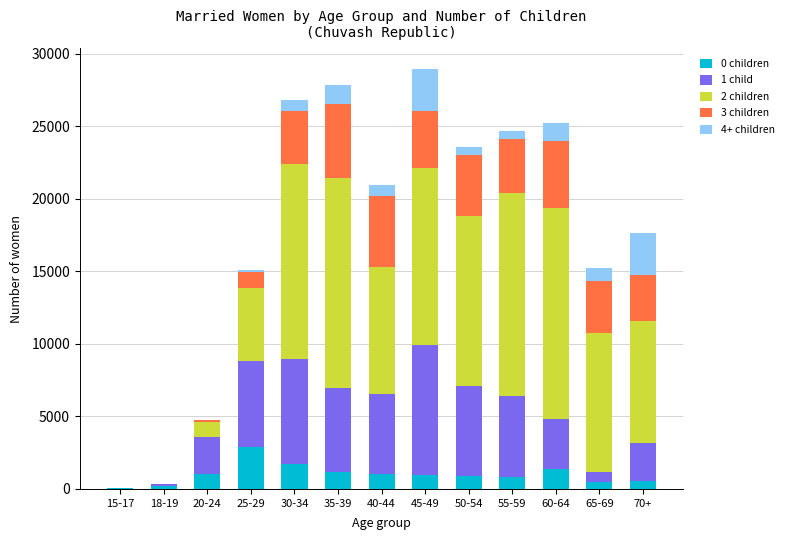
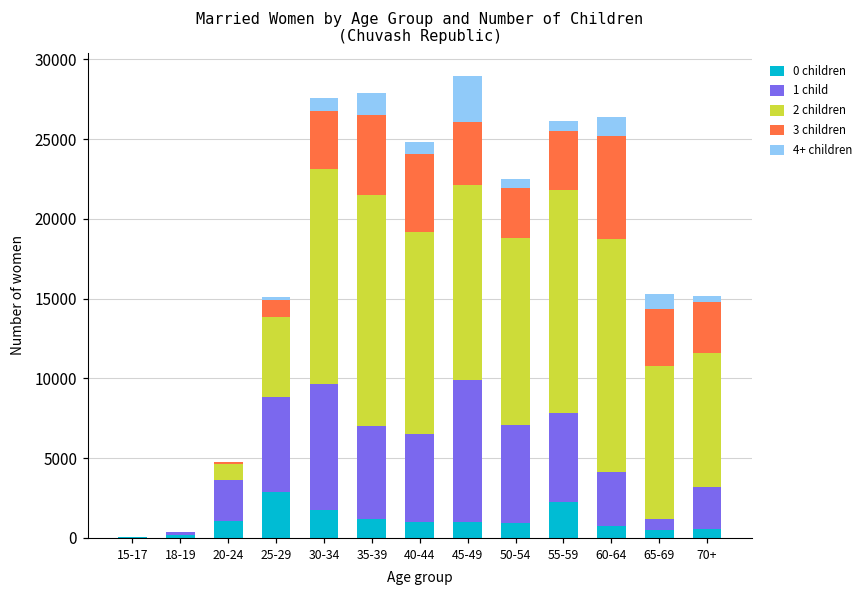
  {
    "0 children": {
      "18-19": 200,
      "20-24": 1000,
      "25-29": 2900,
      "30-34": 1800,
      "35-39": 1200,
      "40-44": 1000,
      "45-49": 1000,
      "50-54": 900,
-     "55-59": 800,
-     "60-64": 1400,
+     "55-59": 2200,
+     "60-64": 700,
      "65-69": 500,
      "70+": 600
    },
    "1 child": {
      "20-24": 2600,
      "25-29": 5900,
-     "30-34": 7200,
+     "30-34": 7900,
      "35-39": 5800,
      "40-44": 5500,
      "45-49": 8900,
      "50-54": 6200,
      "55-59": 5600,
      "60-64": 3400,
      "65-69": 700,
      "70+": 2600
    },
    "2 children": {
      "20-24": 1000,
      "25-29": 5100,
      "30-34": 13500,
      "35-39": 14500,
-     "40-44": 8800,
+     "40-44": 12600,
      "45-49": 12200,
      "50-54": 11700,
      "55-59": 14000,
      "60-64": 14600,
      "65-69": 9600,
      "70+": 8400
    },
    "3 children": {
      "15-17": 0,
      "18-19": 0,
      "25-29": 1100,
      "30-34": 3600,
      "35-39": 5100,
      "40-44": 4900,
      "45-49": 3900,
-     "50-54": 4200,
+     "50-54": 3100,
      "55-59": 3700,
-     "60-64": 4600,
+     "60-64": 6400,
      "65-69": 3600,
      "70+": 3200
    },
    "4+ children": {
      "15-17": 0,
      "18-19": 0,
      "25-29": 200,
      "30-34": 800,
      "35-39": 1300,
      "40-44": 800,
      "45-49": 2900,
      "50-54": 600,
      "55-59": 600,
      "60-64": 1200,
      "65-69": 900,
-     "70+": 2900
+     "70+": 400
    }
  }
